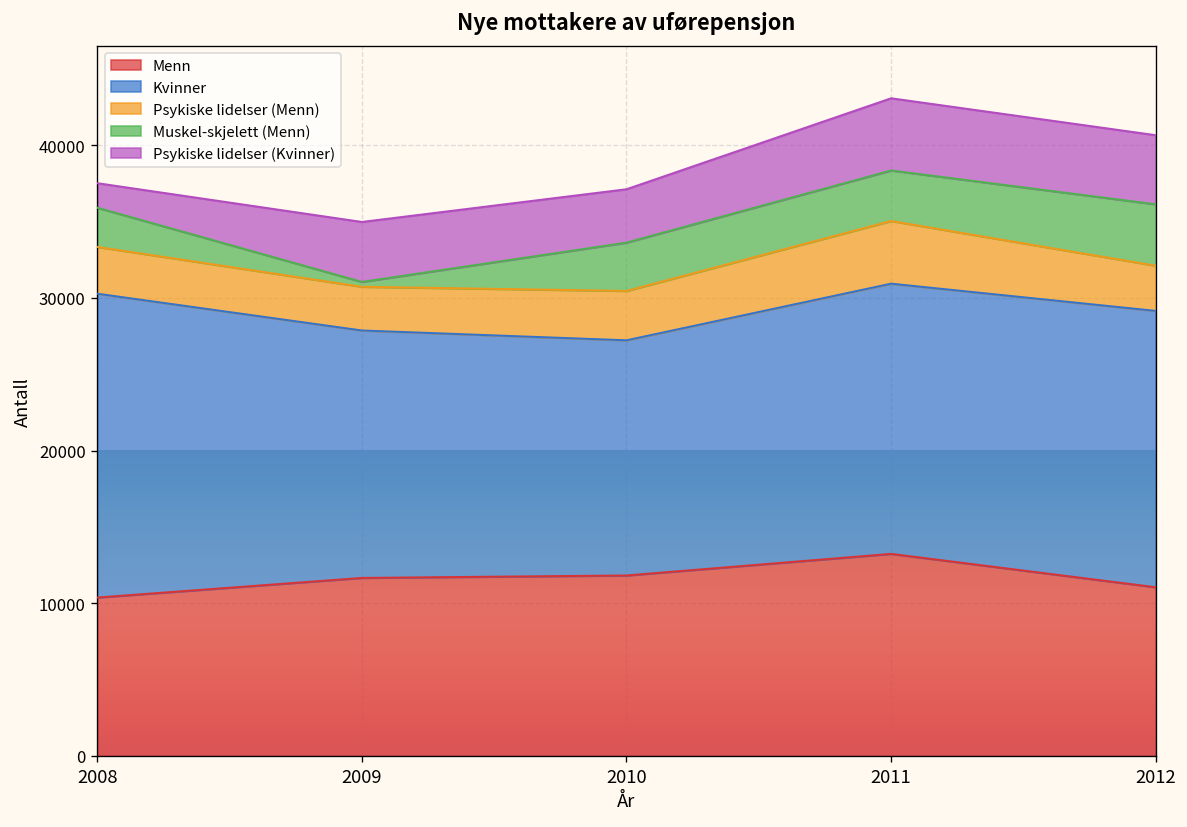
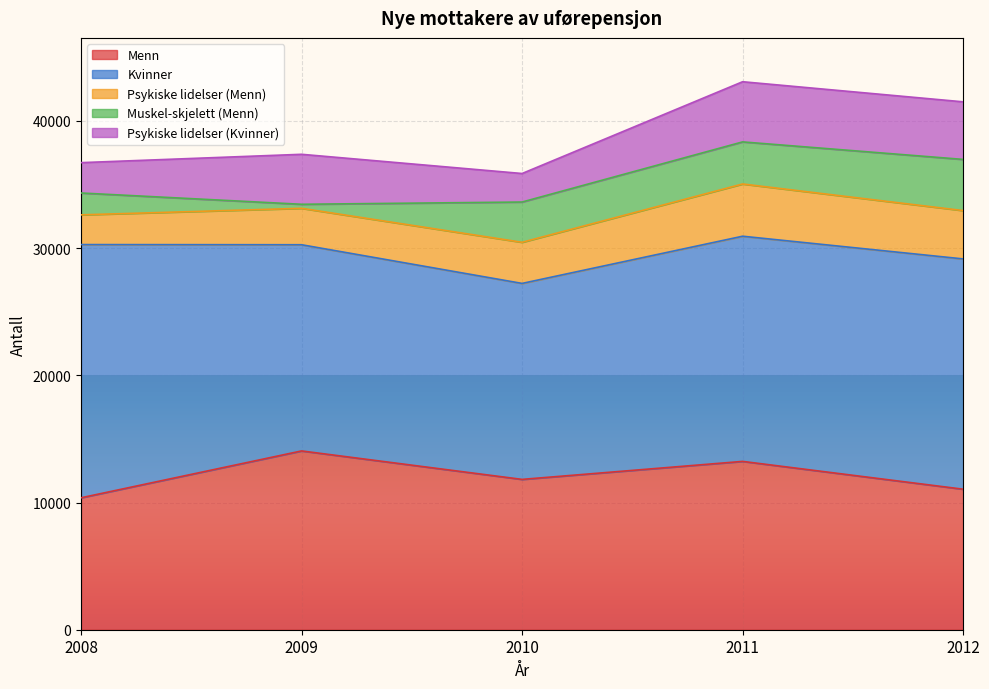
  {
    "Menn": {
      "2008": 10400,
-     "2009": 11700,
+     "2009": 14100,
      "2010": 11800,
      "2011": 13200,
      "2012": 11000
    },
    "Kvinner": {
      "2008": 19900,
      "2009": 16200,
      "2010": 15400,
      "2011": 17700,
      "2012": 18100
    },
    "Psykiske lidelser (Menn)": {
-     "2008": 3100,
+     "2008": 2300,
      "2009": 2900,
      "2010": 3200,
      "2011": 4100,
-     "2012": 3000
+     "2012": 3800
    },
    "Muskel-skjelett (Menn)": {
-     "2008": 2600,
+     "2008": 1700,
      "2009": 300,
      "2010": 3200,
      "2011": 3300,
      "2012": 4000
    },
    "Psykiske lidelser (Kvinner)": {
-     "2008": 1600,
+     "2008": 2400,
      "2009": 3900,
-     "2010": 3500,
+     "2010": 2200,
      "2011": 4700,
      "2012": 4500
    }
  }
